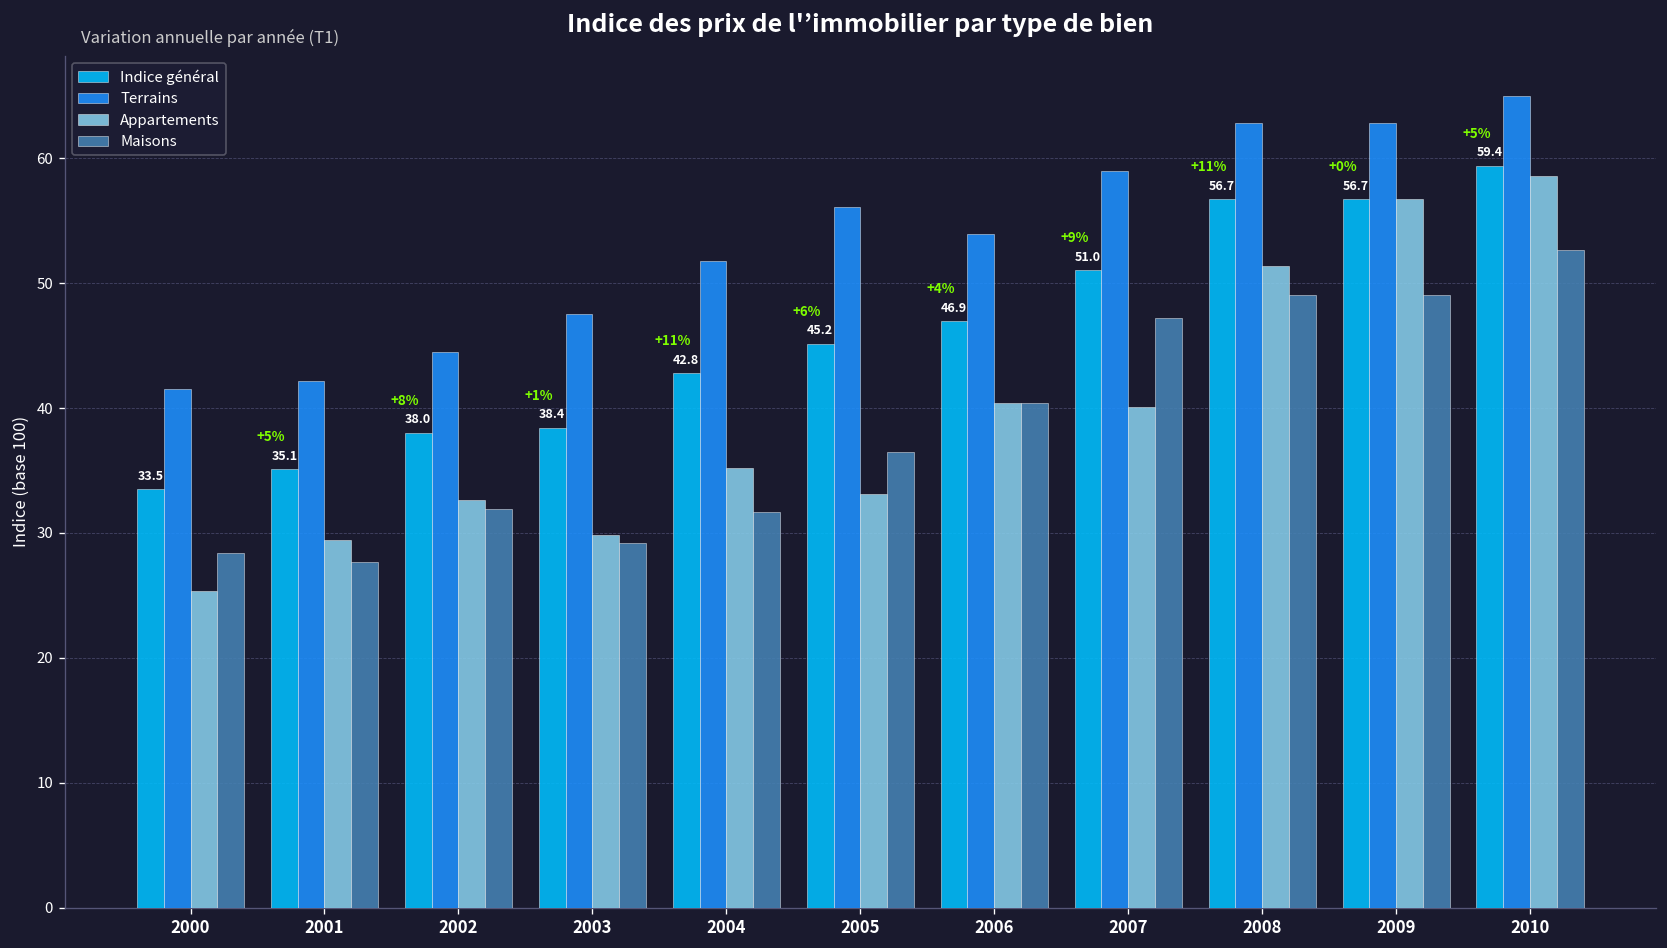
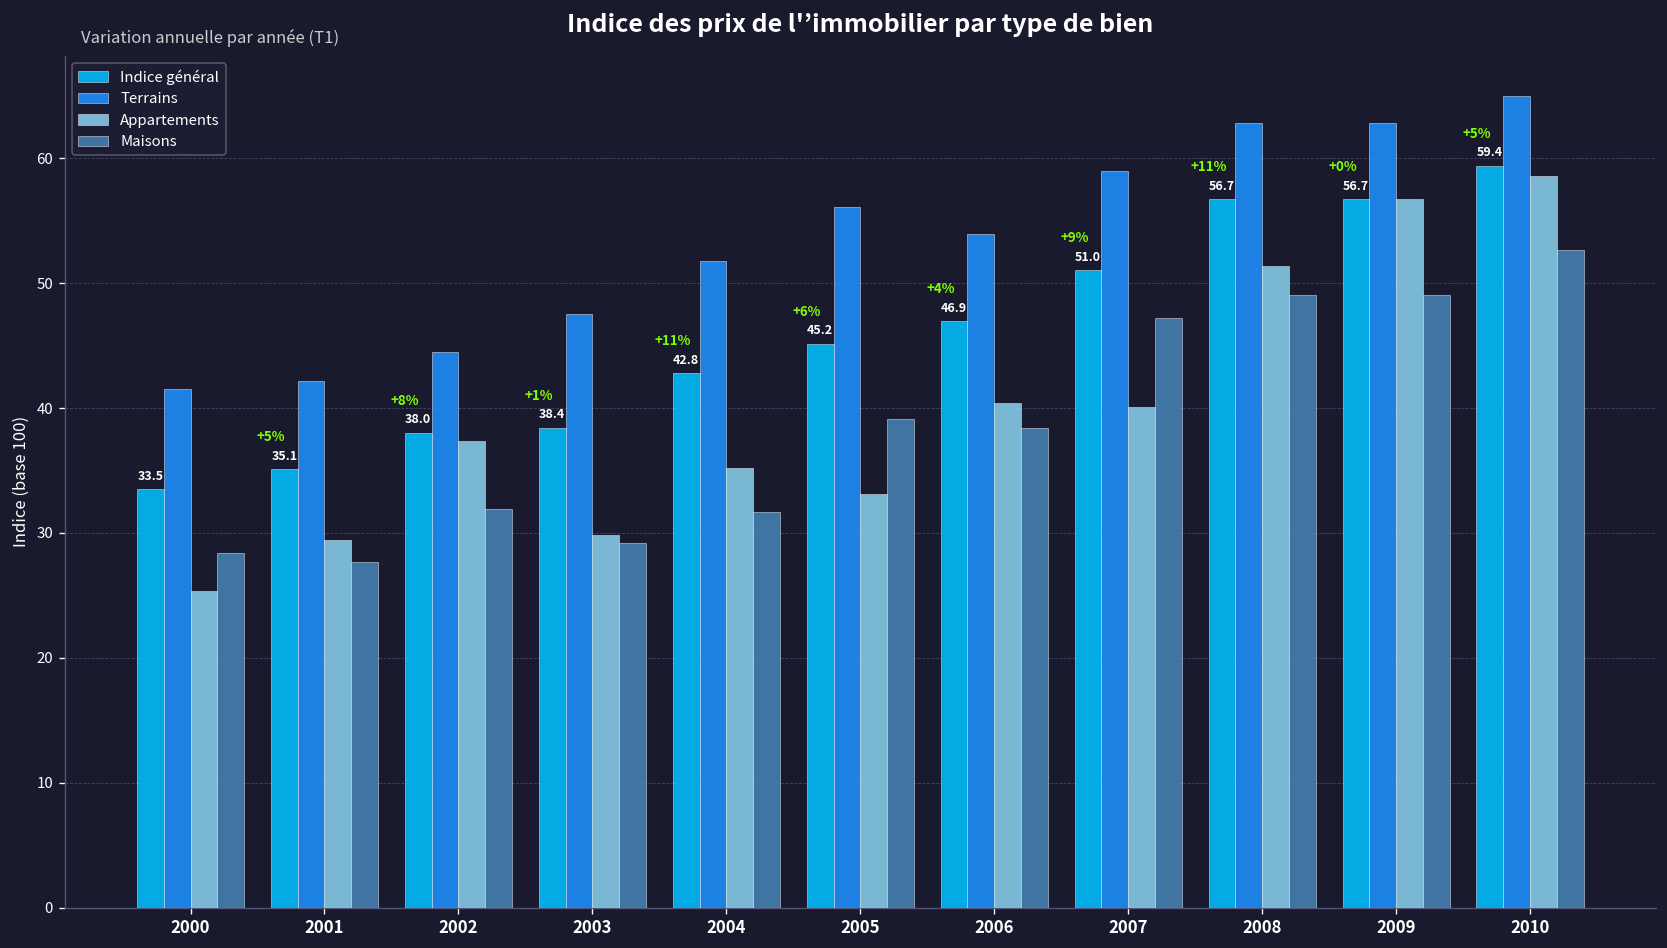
  {
    "Appartements": {
      "2000": 25.3,
      "2001": 29.4,
-     "2002": 32.6,
+     "2002": 37.4,
      "2003": 29.9,
      "2004": 35.2,
      "2005": 33.1,
      "2006": 40.4,
      "2007": 40.1,
      "2008": 51.4,
      "2009": 56.8,
      "2010": 58.6
    },
    "Maisons": {
      "2000": 28.4,
      "2001": 27.6,
      "2002": 31.9,
      "2003": 29.2,
      "2004": 31.7,
-     "2005": 36.5,
-     "2006": 40.4,
+     "2005": 39.1,
+     "2006": 38.4,
      "2007": 47.2,
      "2008": 49.0,
      "2009": 49.0,
      "2010": 52.7
    }
  }
